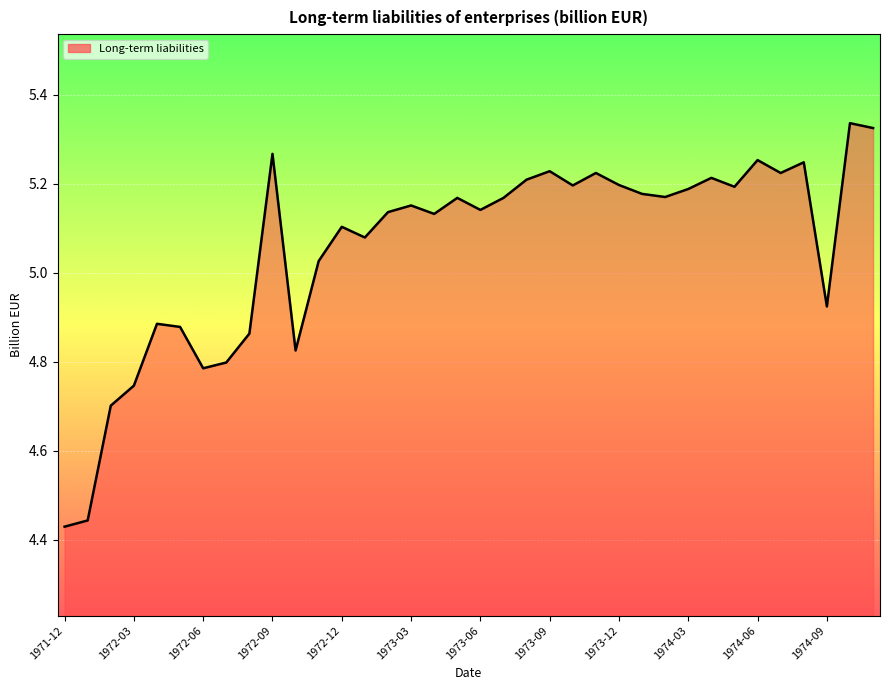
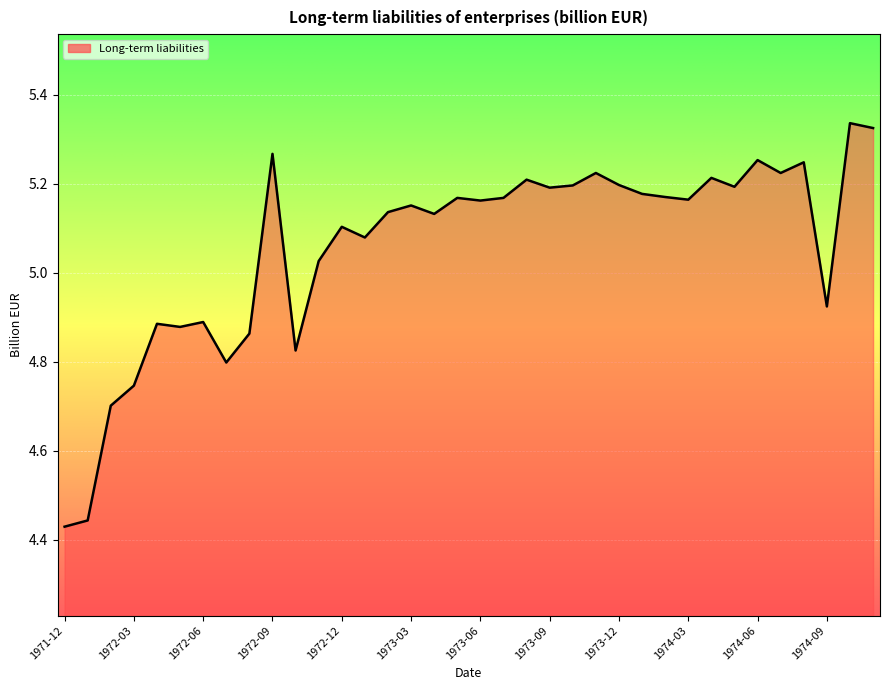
  {
    "1971-12": 4.43,
    "1972-03": 4.75,
-   "1972-06": 4.79,
+   "1972-06": 4.89,
    "1972-09": 5.27,
    "1972-12": 5.10,
    "1973-03": 5.15,
-   "1973-06": 5.14,
-   "1973-09": 5.23,
+   "1973-06": 5.16,
+   "1973-09": 5.19,
    "1973-12": 5.20,
-   "1974-03": 5.19,
+   "1974-03": 5.16,
    "1974-06": 5.25,
    "1974-09": 4.92
  }
